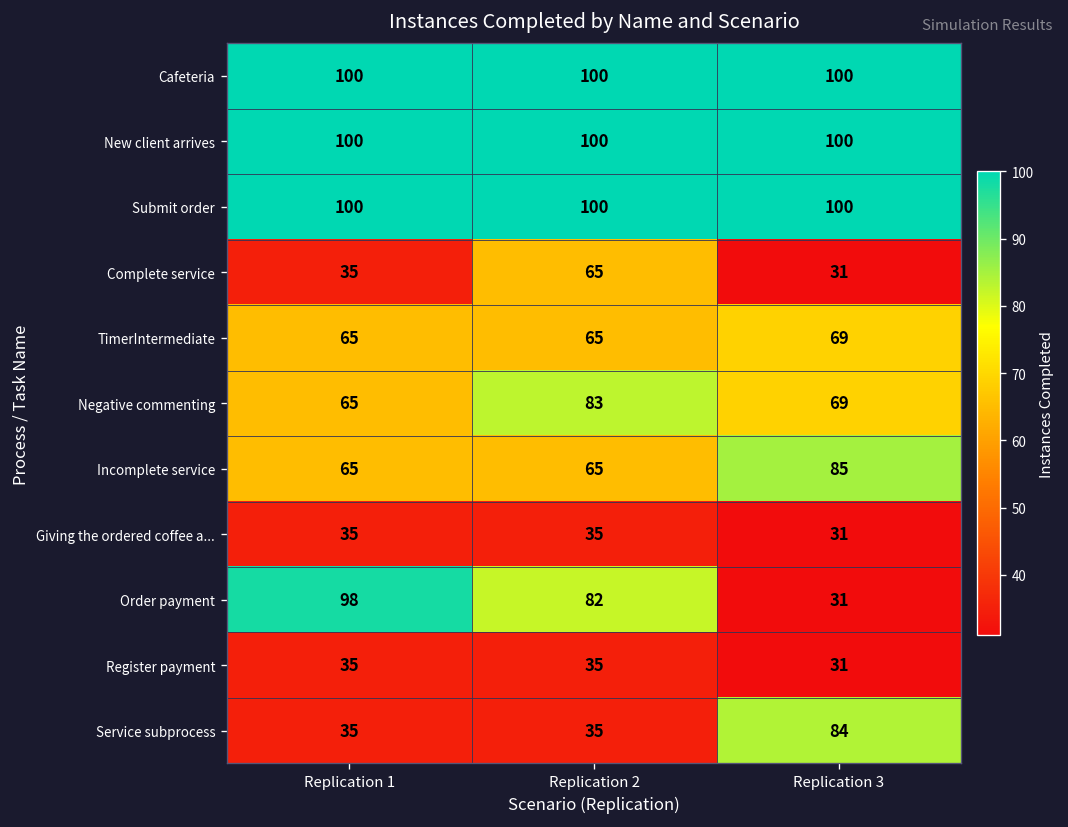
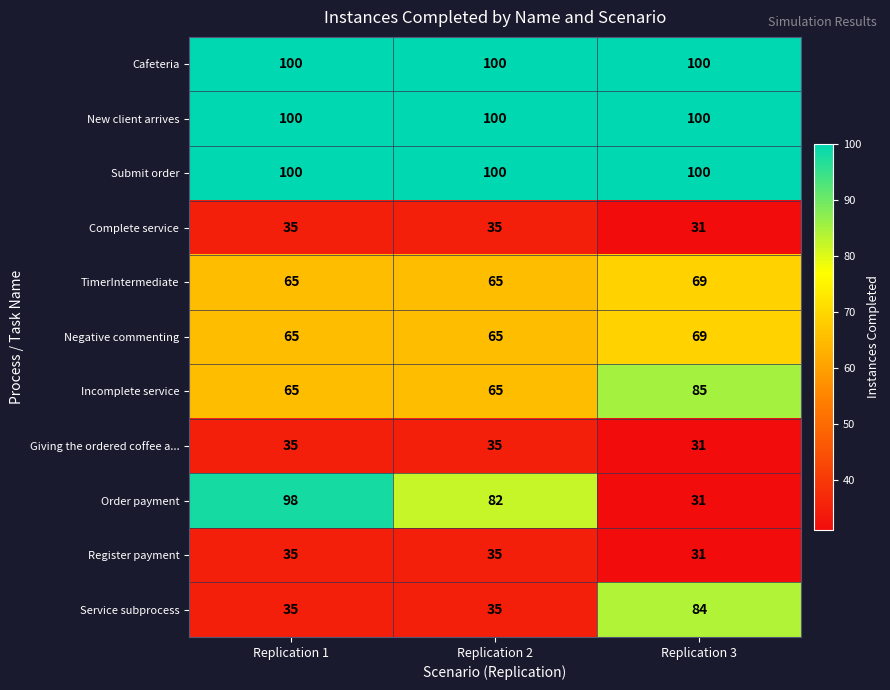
  {
    "Cafeteria": {
      "Replication 1": 100,
      "Replication 2": 100,
      "Replication 3": 100
    },
    "New client arrives": {
      "Replication 1": 100,
      "Replication 2": 100,
      "Replication 3": 100
    },
    "Submit order": {
      "Replication 1": 100,
      "Replication 2": 100,
      "Replication 3": 100
    },
    "Complete service": {
      "Replication 1": 35,
-     "Replication 2": 65,
+     "Replication 2": 35,
      "Replication 3": 31
    },
    "TimerIntermediate": {
      "Replication 1": 65,
      "Replication 2": 65,
      "Replication 3": 69
    },
    "Negative commenting": {
      "Replication 1": 65,
-     "Replication 2": 83,
+     "Replication 2": 65,
      "Replication 3": 69
    },
    "Incomplete service": {
      "Replication 1": 65,
      "Replication 2": 65,
      "Replication 3": 85
    },
    "Giving the ordered coffee a...": {
      "Replication 1": 35,
      "Replication 2": 35,
      "Replication 3": 31
    },
    "Order payment": {
      "Replication 1": 98,
      "Replication 2": 82,
      "Replication 3": 31
    },
    "Register payment": {
      "Replication 1": 35,
      "Replication 2": 35,
      "Replication 3": 31
    },
    "Service subprocess": {
      "Replication 1": 35,
      "Replication 2": 35,
      "Replication 3": 84
    }
  }
